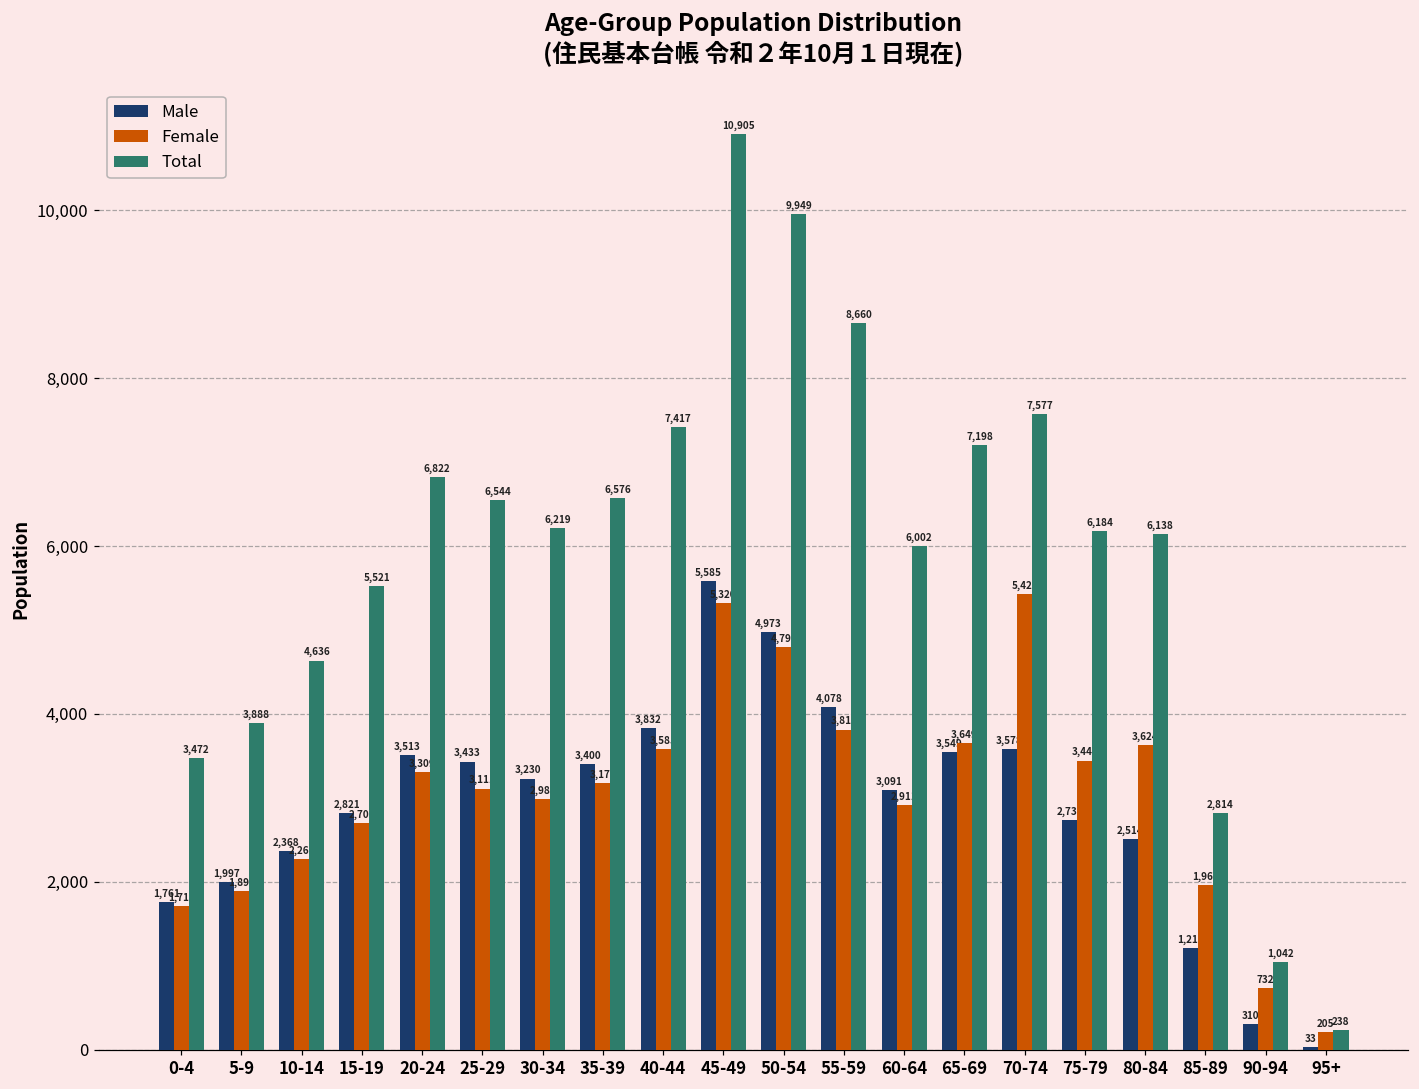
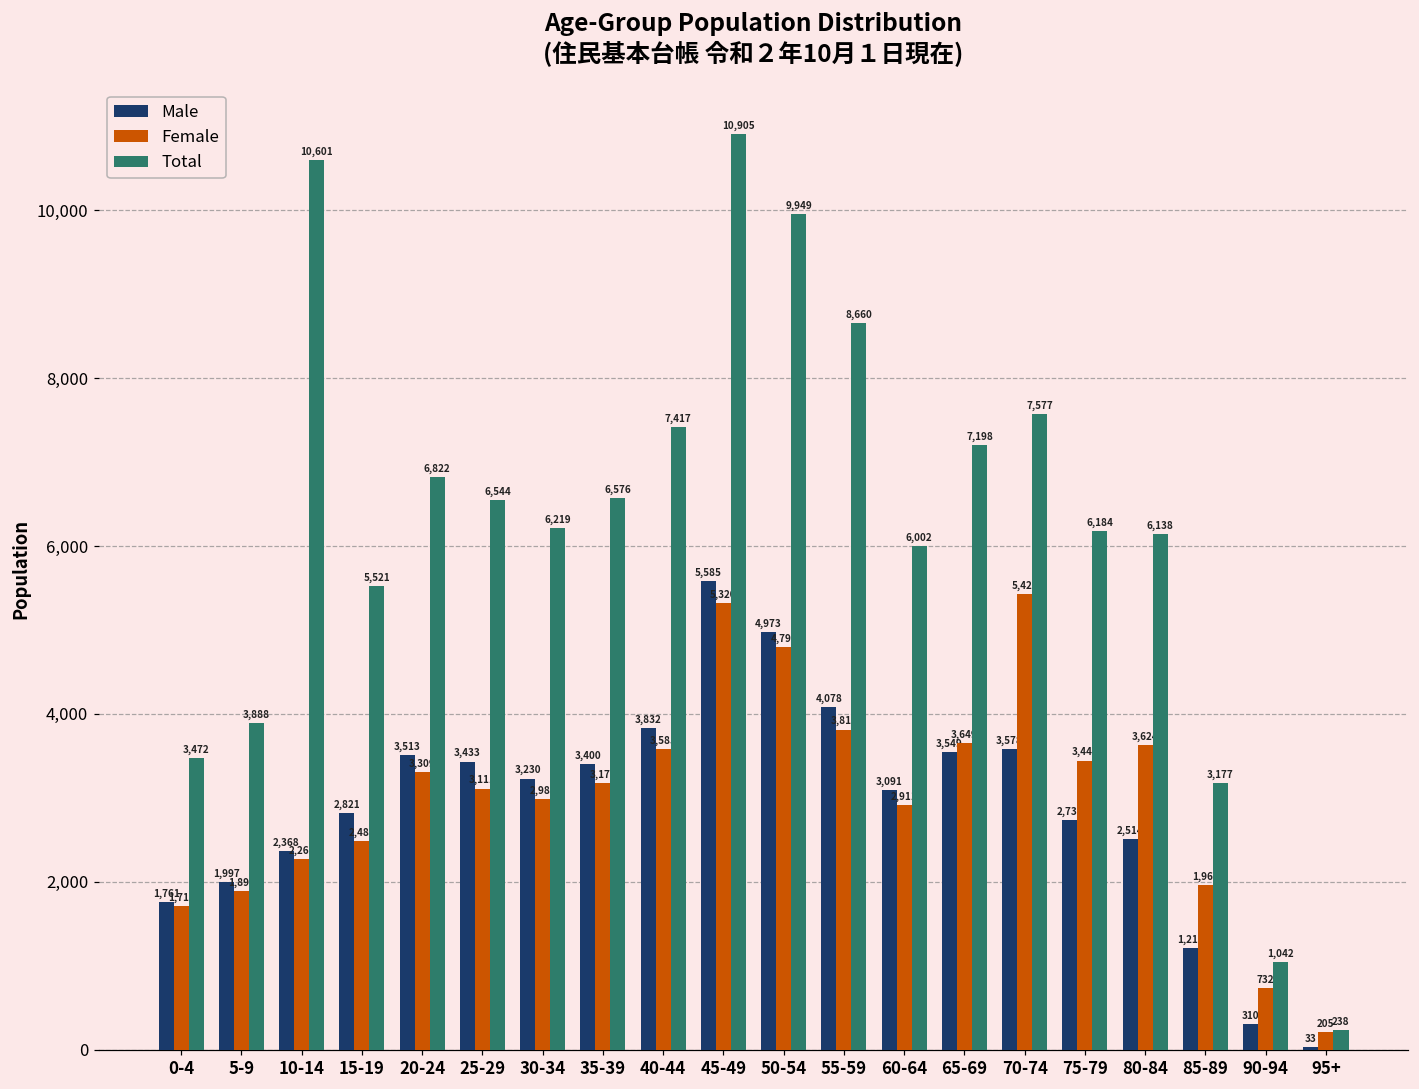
  {
    "Male": {
      "5-9": "1,997",
      "10-14": "2,368",
      "15-19": "2,821",
      "20-24": "3,513",
      "25-29": "3,433",
      "30-34": "3,230",
      "35-39": "3,400",
      "40-44": "3,832",
      "45-49": "5,585",
      "50-54": "4,973",
      "55-59": "4,078",
      "60-64": "3,091",
      "65-69": "3,549",
      "70-74": "3,578",
      "75-79": "2,739",
      "80-84": "2,514",
      "85-89": "1,210",
      "90-94": "310",
      "95+": "33"
    },
    "Female": {
      "5-9": "1,891",
      "10-14": "2,268",
-     "15-19": "2,700",
+     "15-19": "2,486",
      "20-24": "3,309",
      "25-29": "3,111",
      "30-34": "2,989",
      "35-39": "3,176",
      "40-44": "3,585",
      "45-49": "5,320",
      "50-54": "4,797",
      "55-59": "3,814",
      "60-64": "2,911",
      "65-69": "3,649",
      "70-74": "5,423",
      "75-79": "3,445",
      "80-84": "3,624",
      "85-89": "1,967",
      "90-94": "732",
      "95+": "205"
    },
    "Total": {
      "0-4": "3,472",
      "5-9": "3,888",
-     "10-14": "4,636",
+     "10-14": "10,601",
      "15-19": "5,521",
      "20-24": "6,822",
      "25-29": "6,544",
      "30-34": "6,219",
      "35-39": "6,576",
      "40-44": "7,417",
      "45-49": "10,905",
      "50-54": "9,949",
      "55-59": "8,660",
      "60-64": "6,002",
      "65-69": "7,198",
      "70-74": "7,577",
      "75-79": "6,184",
      "80-84": "6,138",
-     "85-89": "2,814",
+     "85-89": "3,177",
      "90-94": "1,042",
      "95+": "238"
    }
  }
